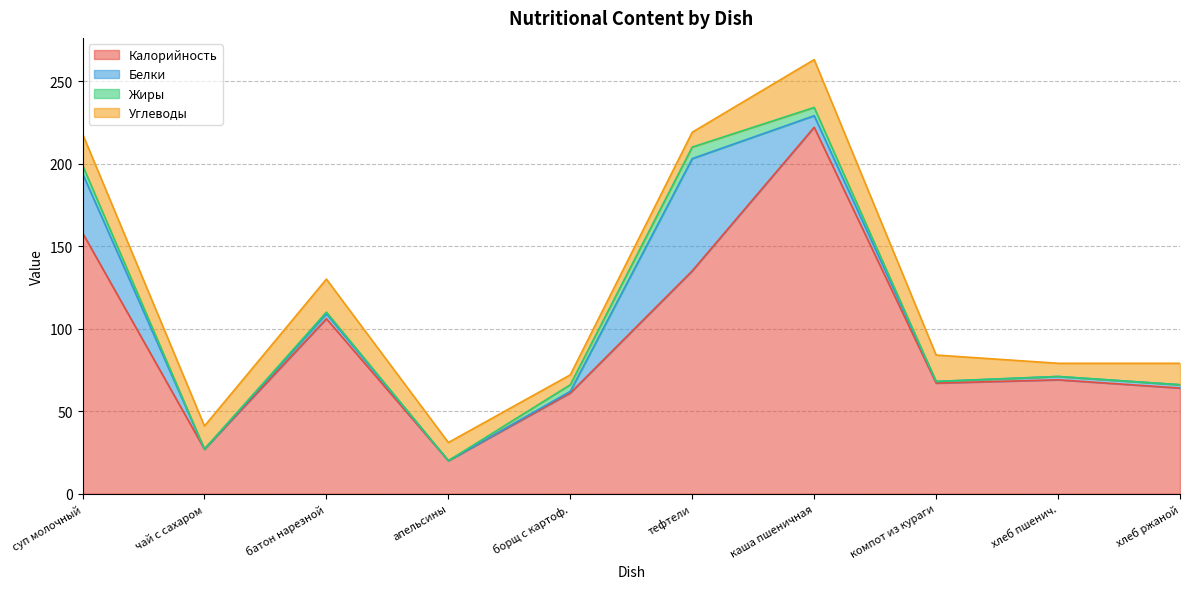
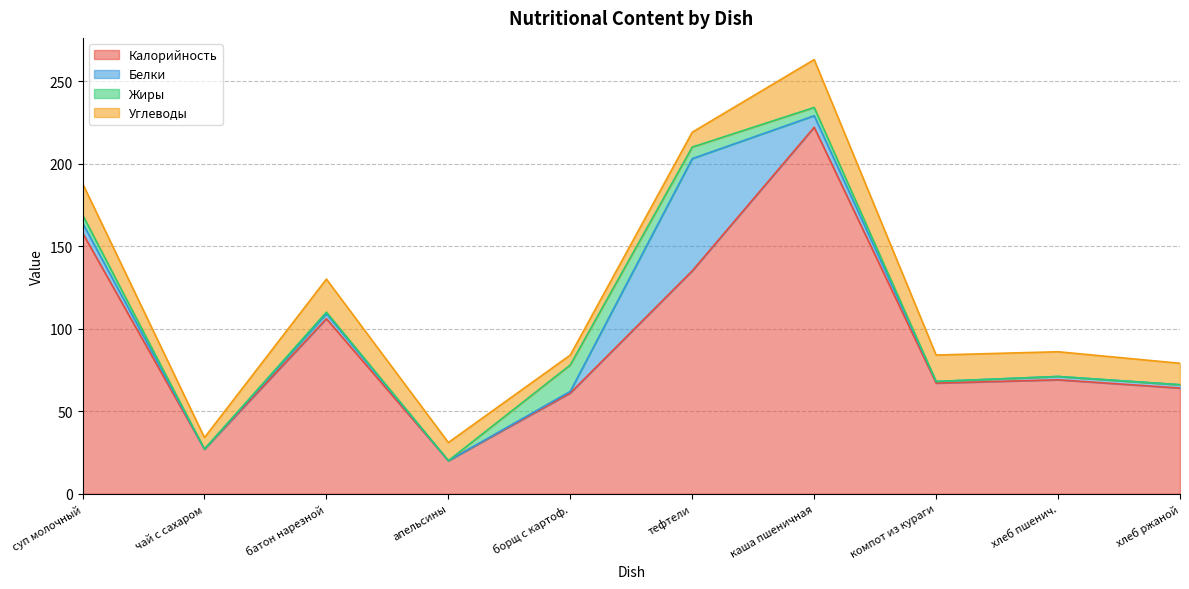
  {
    "Калорийность": {
      "суп молочный": 158,
      "батон нарезной": 106,
      "тефтели": 135,
      "каша пшеничная": 222,
      "хлеб пшенич.": 69,
      "хлеб ржаной": 64
    },
    "Белки": {
-     "суп молочный": 36,
+     "суп молочный": 6,
      "тефтели": 68,
      "каша пшеничная": 7
    },
    "Жиры": {
      "суп молочный": 5,
-     "борщ с картоф.": 4,
+     "борщ с картоф.": 16,
      "тефтели": 7,
      "каша пшеничная": 5
    },
    "Углеводы": {
      "суп молочный": 19,
-     "чай с сахаром": 14,
+     "чай с сахаром": 7,
      "батон нарезной": 20,
      "апельсины": 11,
      "борщ с картоф.": 6,
      "тефтели": 9,
      "каша пшеничная": 29,
      "компот из кураги": 16,
-     "хлеб пшенич.": 8,
+     "хлеб пшенич.": 15,
      "хлеб ржаной": 13
    }
  }
